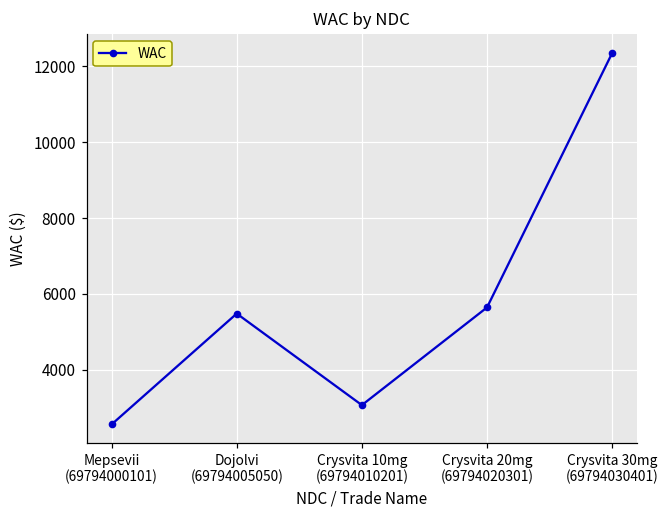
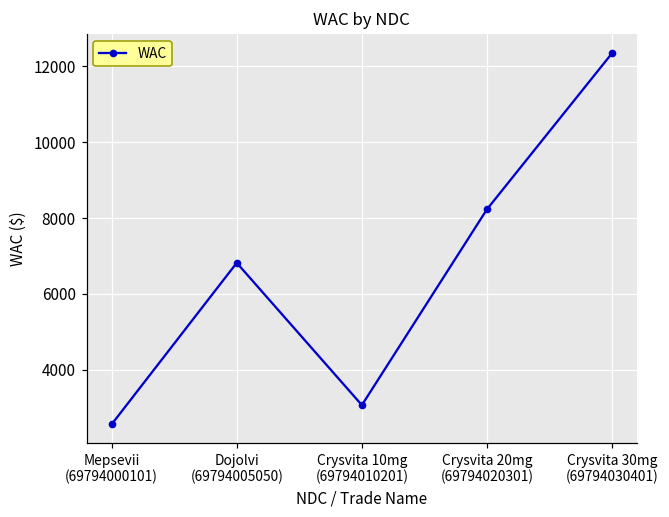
  {
    "Mepsevii (69794000101)": 2600,
-   "Dojolvi (69794005050)": 5500,
+   "Dojolvi (69794005050)": 6800,
    "Crysvita 10mg (69794010201)": 3100,
-   "Crysvita 20mg (69794020301)": 5600,
+   "Crysvita 20mg (69794020301)": 8200,
    "Crysvita 30mg (69794030401)": 12300
  }
